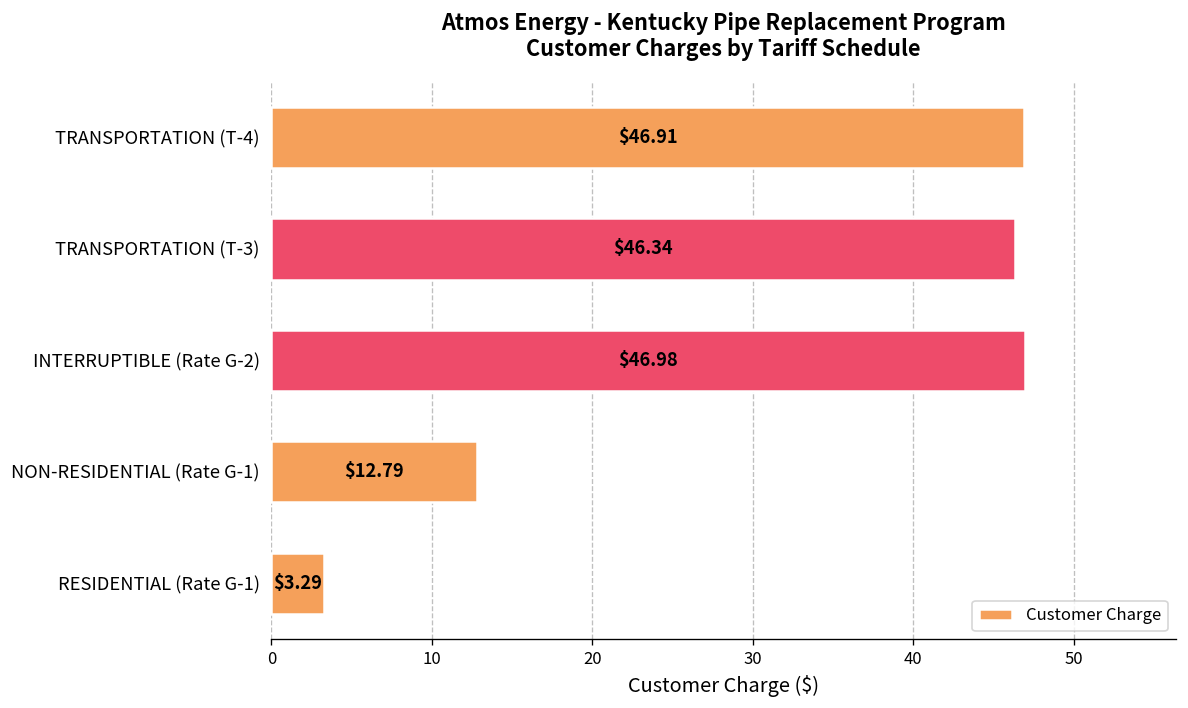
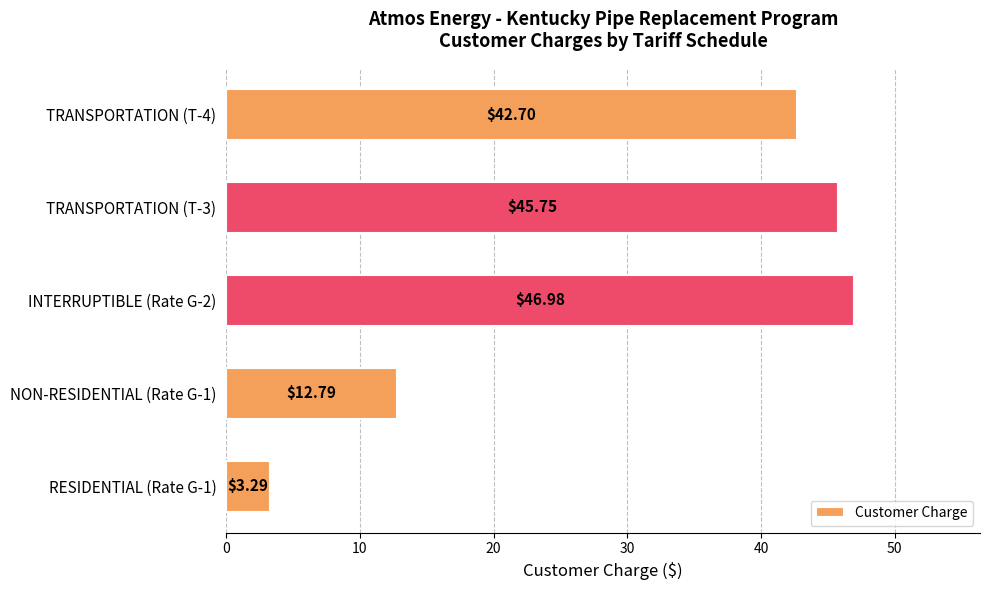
  {
-   "TRANSPORTATION (T-4)": "$46.91",
-   "TRANSPORTATION (T-3)": "$46.34",
+   "TRANSPORTATION (T-4)": "$42.70",
+   "TRANSPORTATION (T-3)": "$45.75",
    "INTERRUPTIBLE (Rate G-2)": "$46.98",
    "NON-RESIDENTIAL (Rate G-1)": "$12.79",
    "RESIDENTIAL (Rate G-1)": "$3.29"
  }
